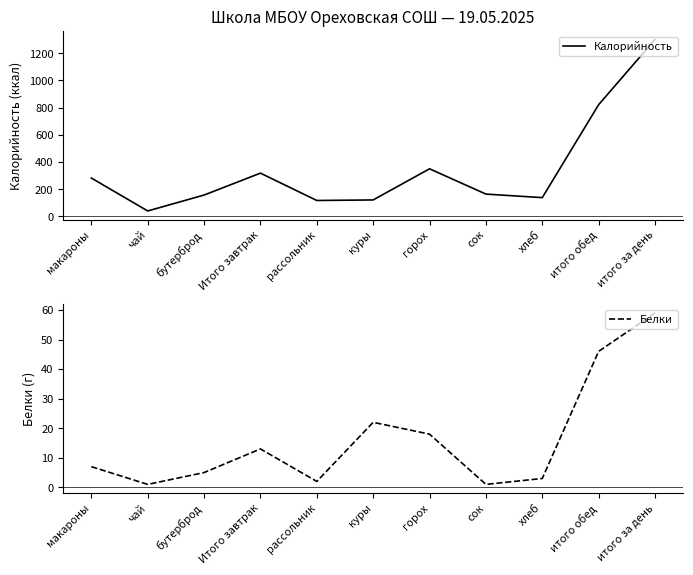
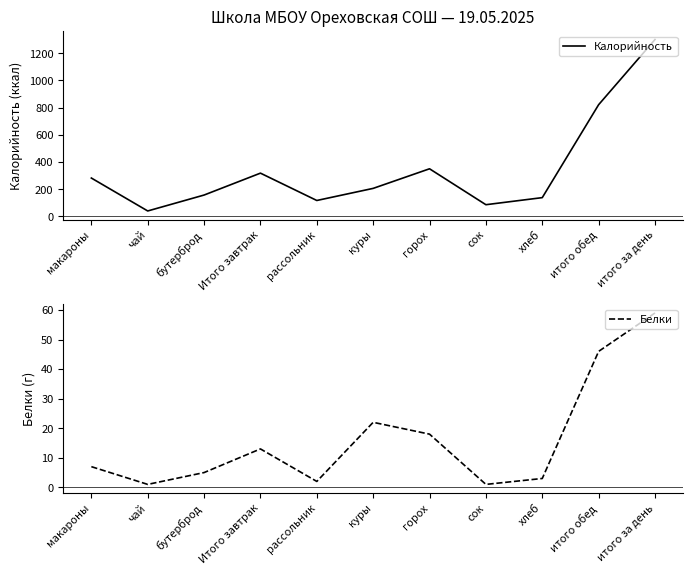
  {
    "Школа МБОУ Ореховская СОШ — 19.05.2025": {
      "макароны": 280,
      "чай": 40,
      "бутерброд": 160,
      "Итого завтрак": 320,
      "рассольник": 120,
-     "куры": 120,
+     "куры": 210,
      "горох": 350,
-     "сок": 160,
+     "сок": 90,
      "хлеб": 140,
      "итого обед": 820
    }
  }
